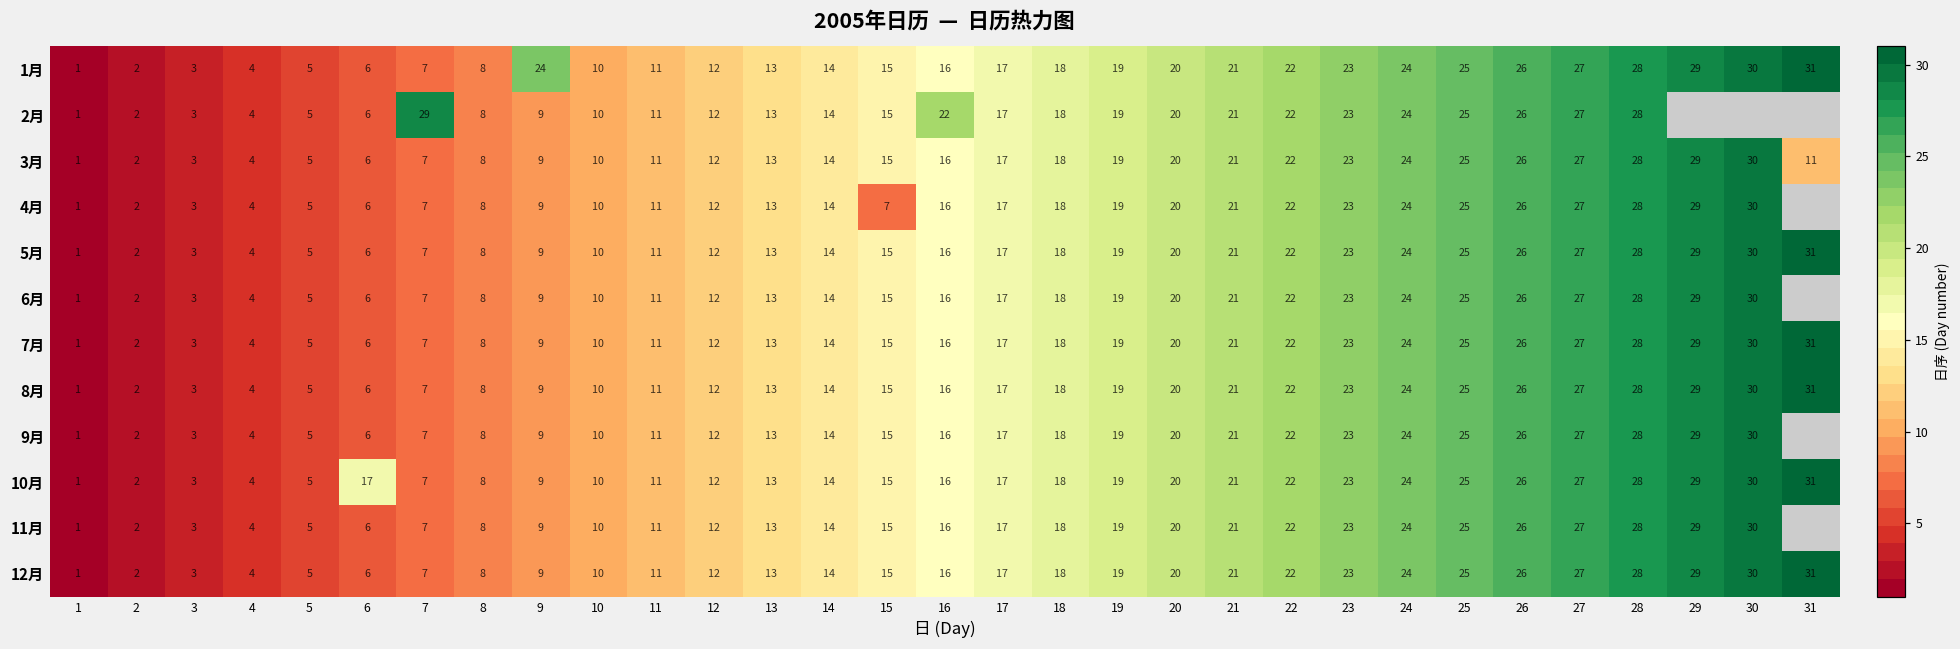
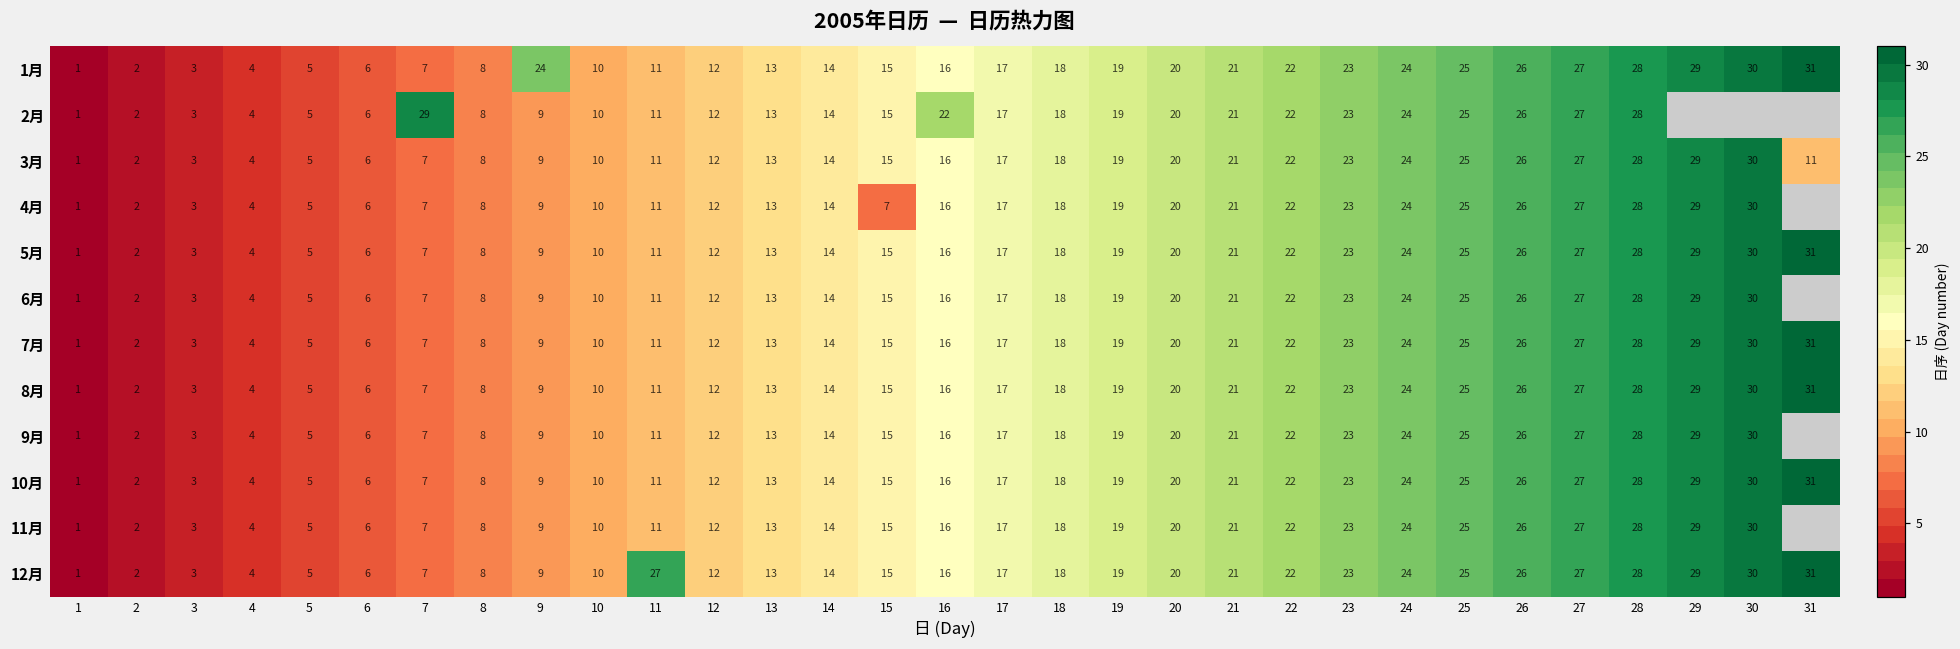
  {
    "10月": {
      "1": 1,
      "2": 2,
      "3": 3,
      "4": 4,
      "5": 5,
-     "6": 17,
+     "6": 6,
      "7": 7,
      "8": 8,
      "9": 9,
      "10": 10,
      "11": 11,
      "12": 12,
      "13": 13,
      "14": 14,
      "15": 15,
      "16": 16,
      "17": 17,
      "18": 18,
      "19": 19,
      "20": 20,
      "21": 21,
      "22": 22,
      "23": 23,
      "24": 24,
      "25": 25,
      "26": 26,
      "27": 27,
      "28": 28,
      "29": 29,
      "30": 30,
      "31": 31
    },
    "12月": {
      "1": 1,
      "2": 2,
      "3": 3,
      "4": 4,
      "5": 5,
      "6": 6,
      "7": 7,
      "8": 8,
      "9": 9,
      "10": 10,
-     "11": 11,
+     "11": 27,
      "12": 12,
      "13": 13,
      "14": 14,
      "15": 15,
      "16": 16,
      "17": 17,
      "18": 18,
      "19": 19,
      "20": 20,
      "21": 21,
      "22": 22,
      "23": 23,
      "24": 24,
      "25": 25,
      "26": 26,
      "27": 27,
      "28": 28,
      "29": 29,
      "30": 30,
      "31": 31
    }
  }
